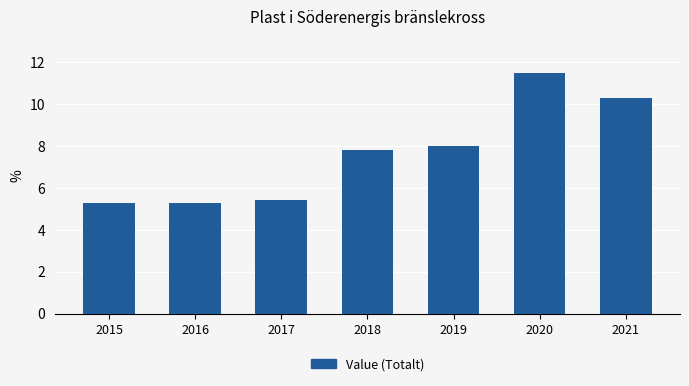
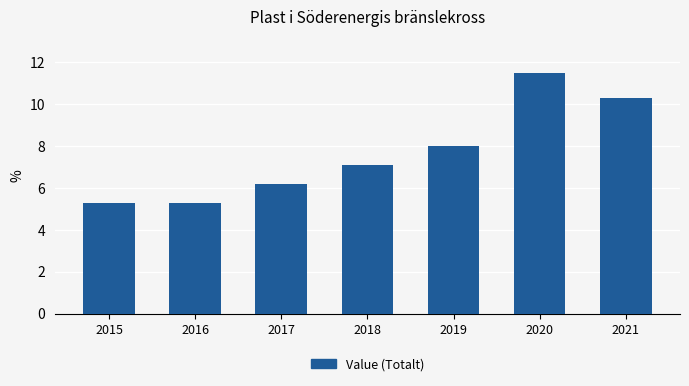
  {
    "2015": 5.3,
    "2016": 5.3,
-   "2017": 5.4,
-   "2018": 7.8,
+   "2017": 6.2,
+   "2018": 7.1,
    "2019": 8.0,
    "2020": 11.5,
    "2021": 10.3
  }
